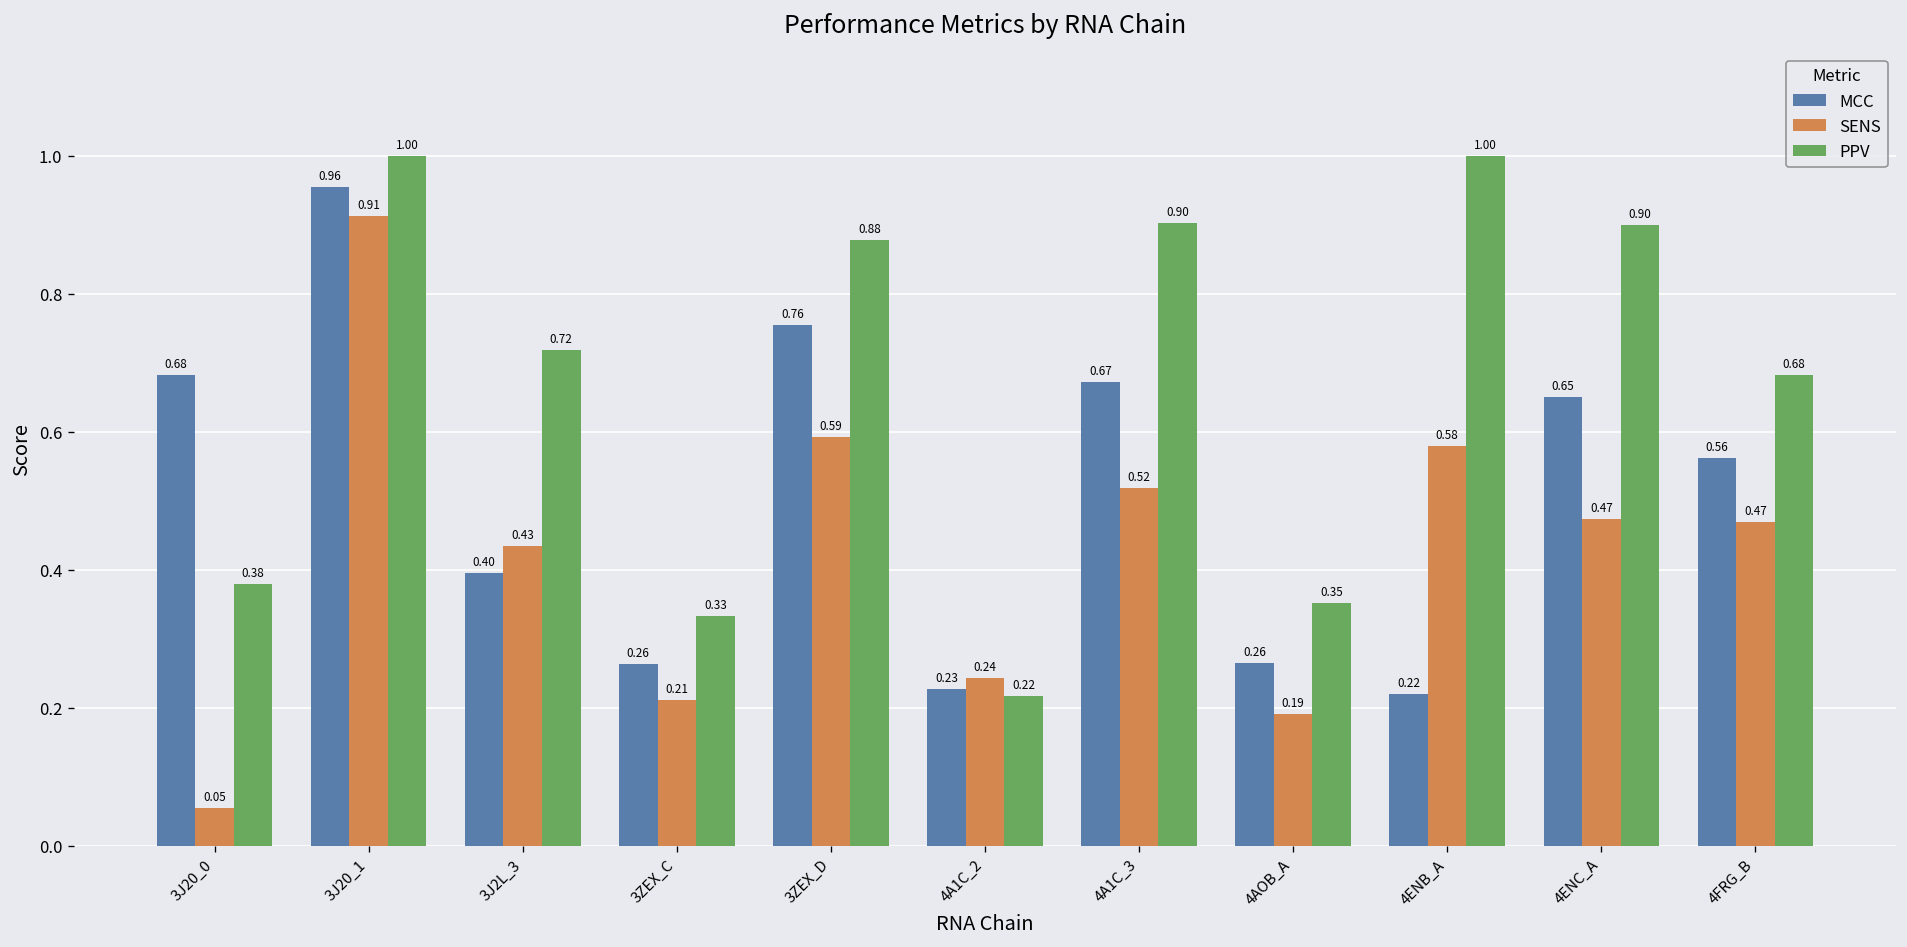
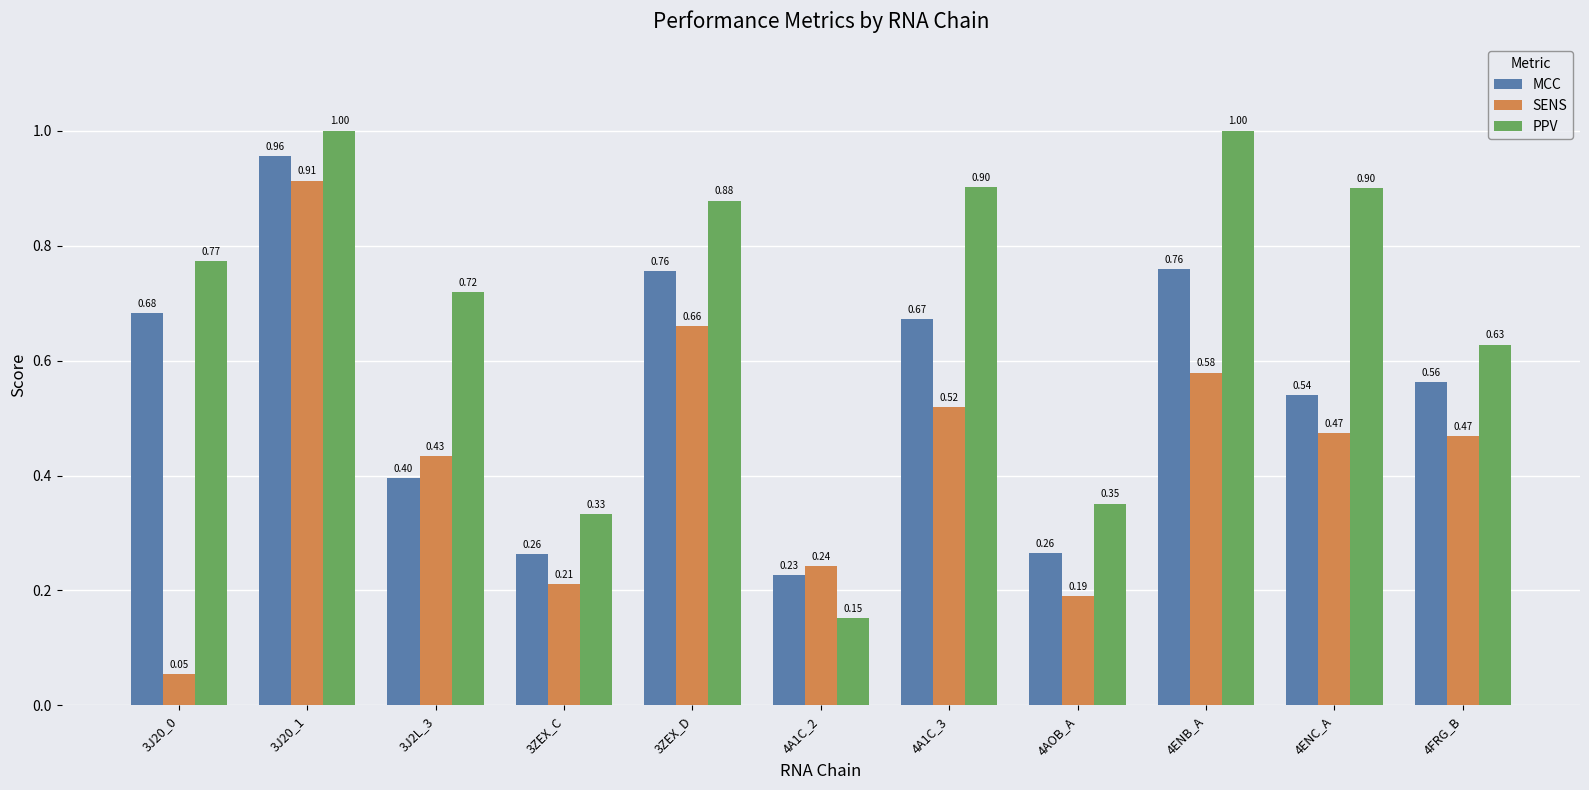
  {
    "MCC": {
      "3J20_0": 0.68,
      "3J20_1": 0.96,
      "3J2L_3": 0.40,
      "3ZEX_C": 0.26,
      "3ZEX_D": 0.76,
      "4A1C_2": 0.23,
      "4A1C_3": 0.67,
      "4AOB_A": 0.26,
-     "4ENB_A": 0.22,
-     "4ENC_A": 0.65,
+     "4ENB_A": 0.76,
+     "4ENC_A": 0.54,
      "4FRG_B": 0.56
    },
    "SENS": {
      "3J20_0": 0.05,
      "3J20_1": 0.91,
      "3J2L_3": 0.43,
      "3ZEX_C": 0.21,
-     "3ZEX_D": 0.59,
+     "3ZEX_D": 0.66,
      "4A1C_2": 0.24,
      "4A1C_3": 0.52,
      "4AOB_A": 0.19,
      "4ENB_A": 0.58,
      "4ENC_A": 0.47,
      "4FRG_B": 0.47
    },
    "PPV": {
-     "3J20_0": 0.38,
+     "3J20_0": 0.77,
      "3J20_1": 1.00,
      "3J2L_3": 0.72,
      "3ZEX_C": 0.33,
      "3ZEX_D": 0.88,
-     "4A1C_2": 0.22,
+     "4A1C_2": 0.15,
      "4A1C_3": 0.90,
      "4AOB_A": 0.35,
      "4ENB_A": 1.00,
      "4ENC_A": 0.90,
-     "4FRG_B": 0.68
+     "4FRG_B": 0.63
    }
  }
